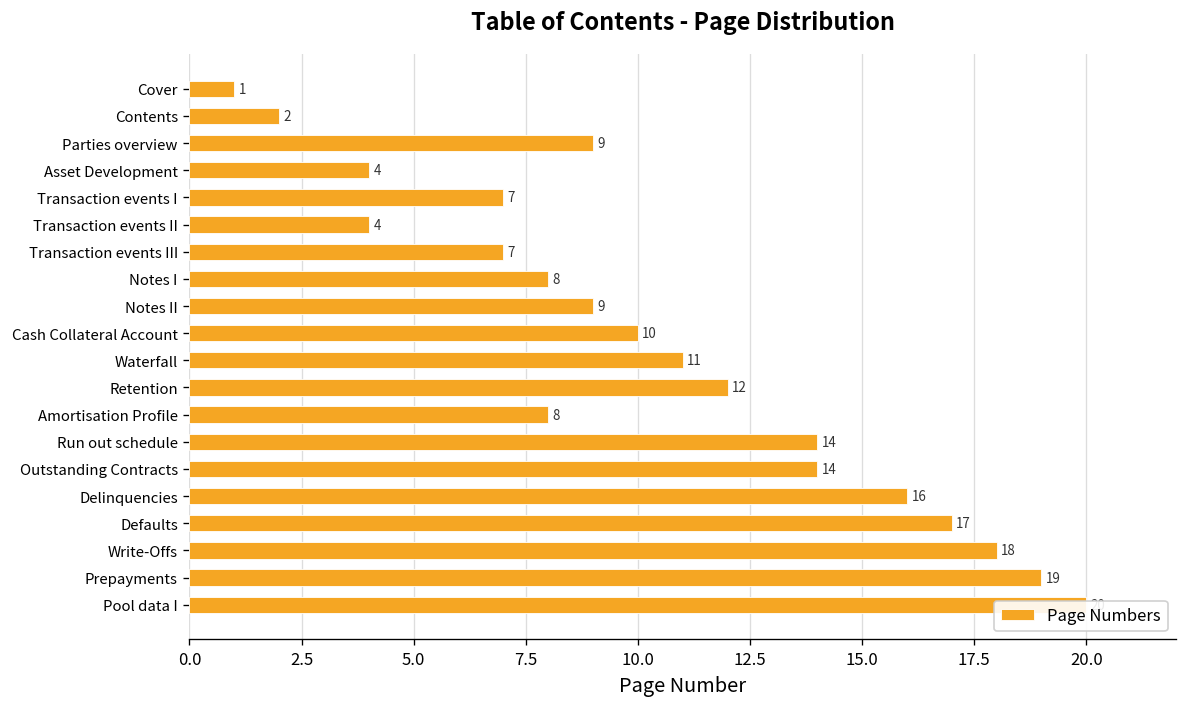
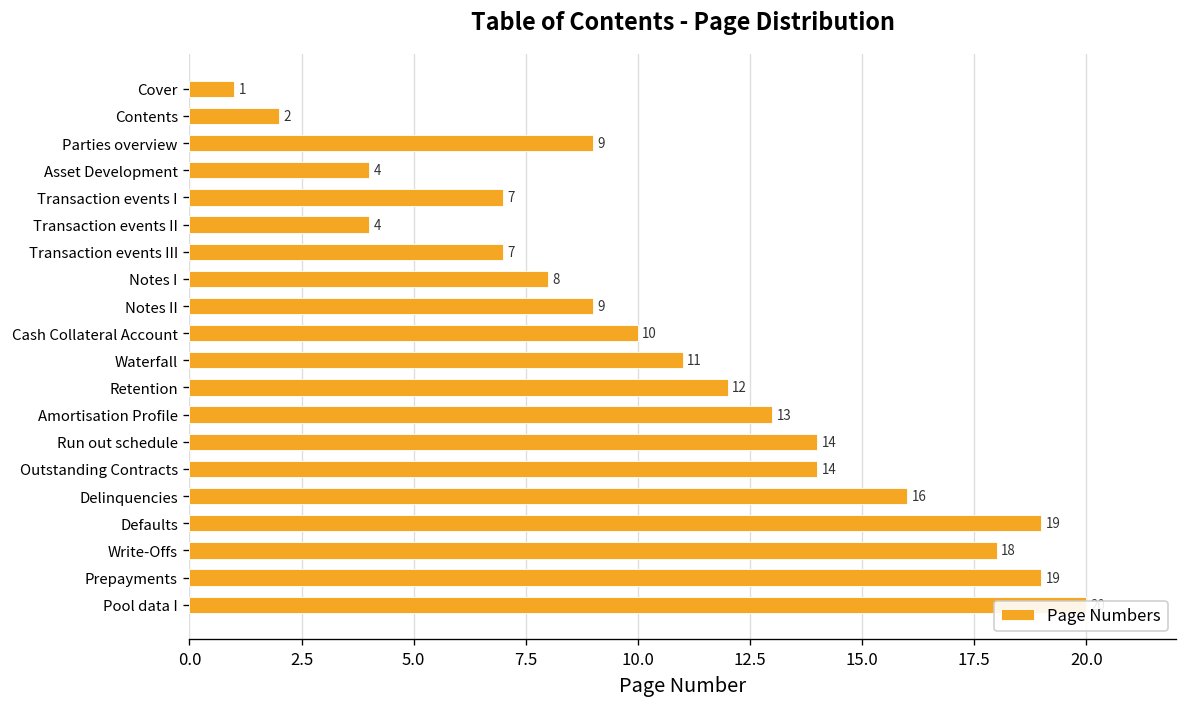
  {
    "Cover": 1,
    "Contents": 2,
    "Parties overview": 9,
    "Asset Development": 4,
    "Transaction events I": 7,
    "Transaction events II": 4,
    "Transaction events III": 7,
    "Notes I": 8,
    "Notes II": 9,
    "Cash Collateral Account": 10,
    "Waterfall": 11,
    "Retention": 12,
-   "Amortisation Profile": 8,
+   "Amortisation Profile": 13,
    "Run out schedule": 14,
    "Outstanding Contracts": 14,
    "Delinquencies": 16,
-   "Defaults": 17,
+   "Defaults": 19,
    "Write-Offs": 18,
    "Prepayments": 19
  }
